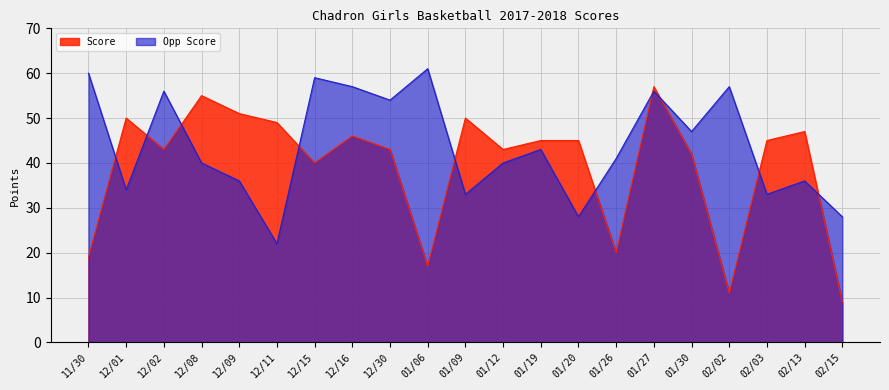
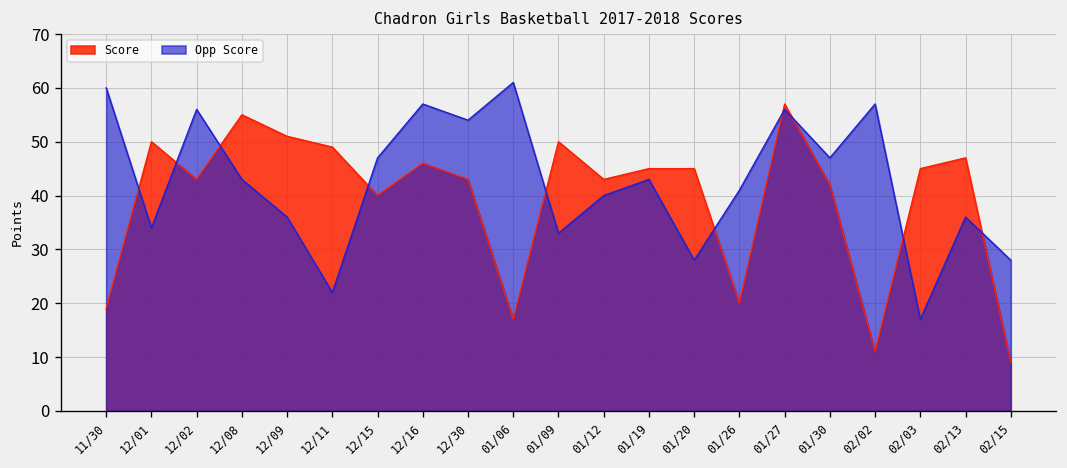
  {
    "Score": {
      "11/30": 19,
      "12/01": 50,
      "12/02": 43,
      "12/08": 55,
      "12/09": 51,
      "12/11": 49,
      "12/15": 40,
      "12/16": 46,
      "12/30": 43,
      "01/06": 17,
      "01/09": 50,
      "01/12": 43,
      "01/19": 45,
      "01/20": 45,
      "01/26": 20,
      "01/27": 57,
      "01/30": 42,
      "02/02": 11,
      "02/03": 45,
      "02/13": 47,
      "02/15": 9
    },
    "Opp Score": {
      "11/30": 60,
      "12/01": 34,
      "12/02": 56,
-     "12/08": 40,
+     "12/08": 43,
      "12/09": 36,
      "12/11": 22,
-     "12/15": 59,
+     "12/15": 47,
      "12/16": 57,
      "12/30": 54,
      "01/06": 61,
      "01/09": 33,
      "01/12": 40,
      "01/19": 43,
      "01/20": 28,
      "01/26": 41,
      "01/27": 56,
      "01/30": 47,
      "02/02": 57,
-     "02/03": 33,
+     "02/03": 17,
      "02/13": 36,
      "02/15": 28
    }
  }
